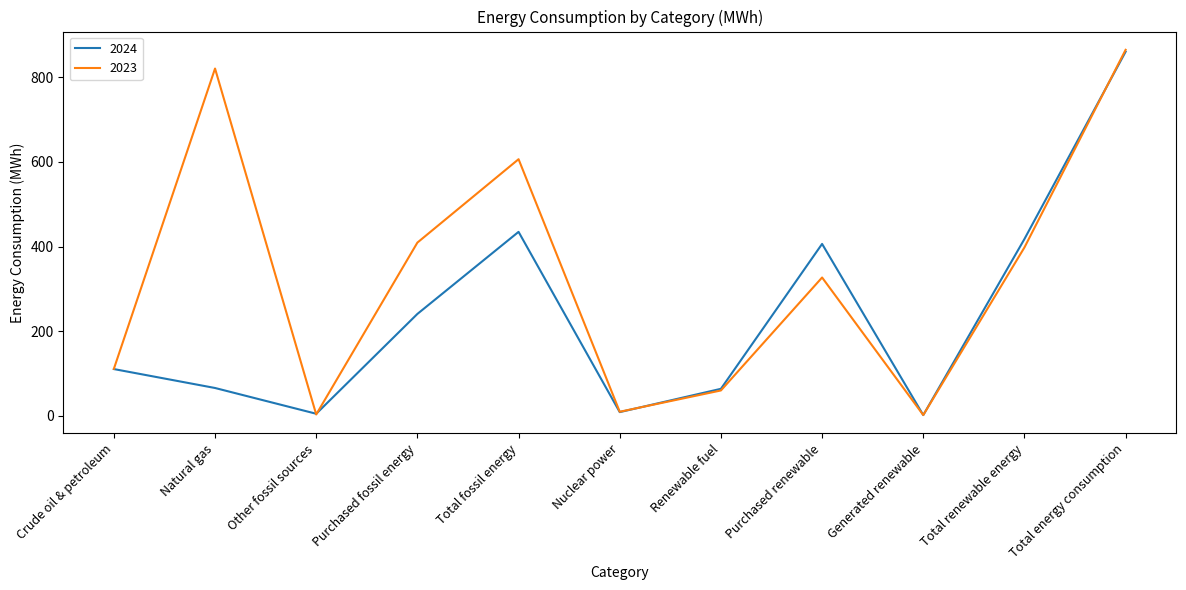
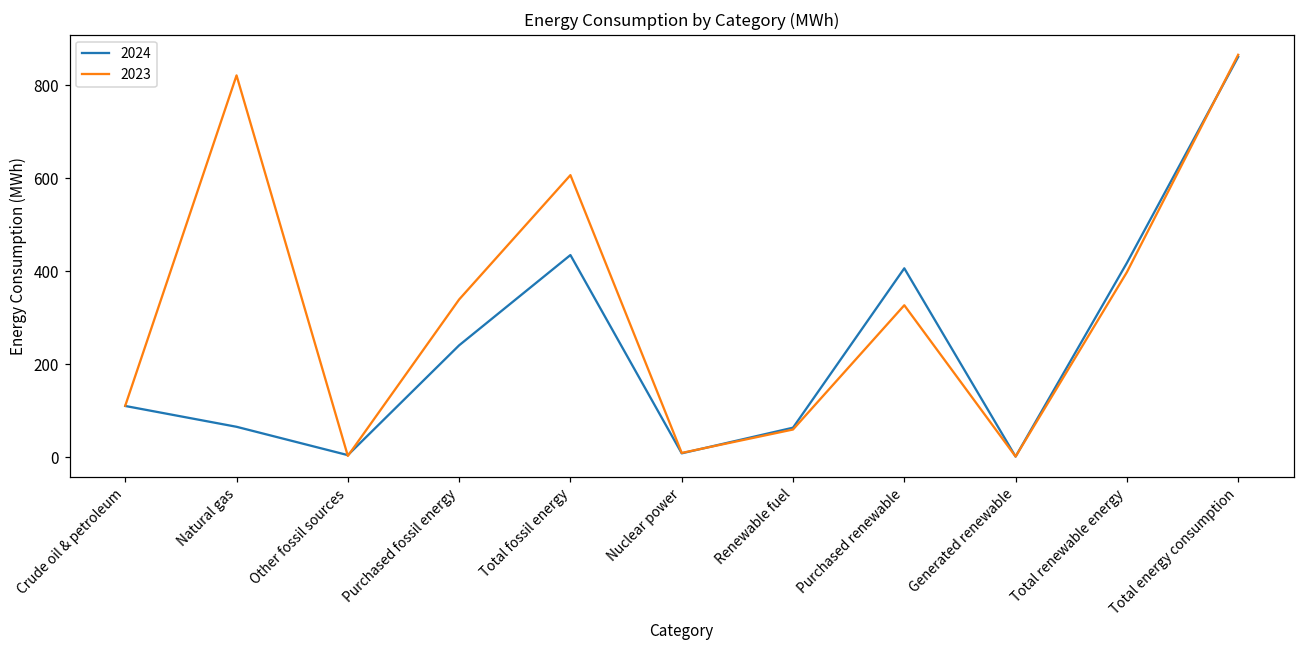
  {
    "2024": {
      "Natural gas": 70,
      "Purchased fossil energy": 240,
      "Total fossil energy": 430,
      "Purchased renewable": 410,
      "Total renewable energy": 420
    },
    "2023": {
      "Natural gas": 820,
-     "Purchased fossil energy": 410,
+     "Purchased fossil energy": 340,
      "Total fossil energy": 610,
      "Purchased renewable": 330,
      "Total renewable energy": 400
    }
  }
